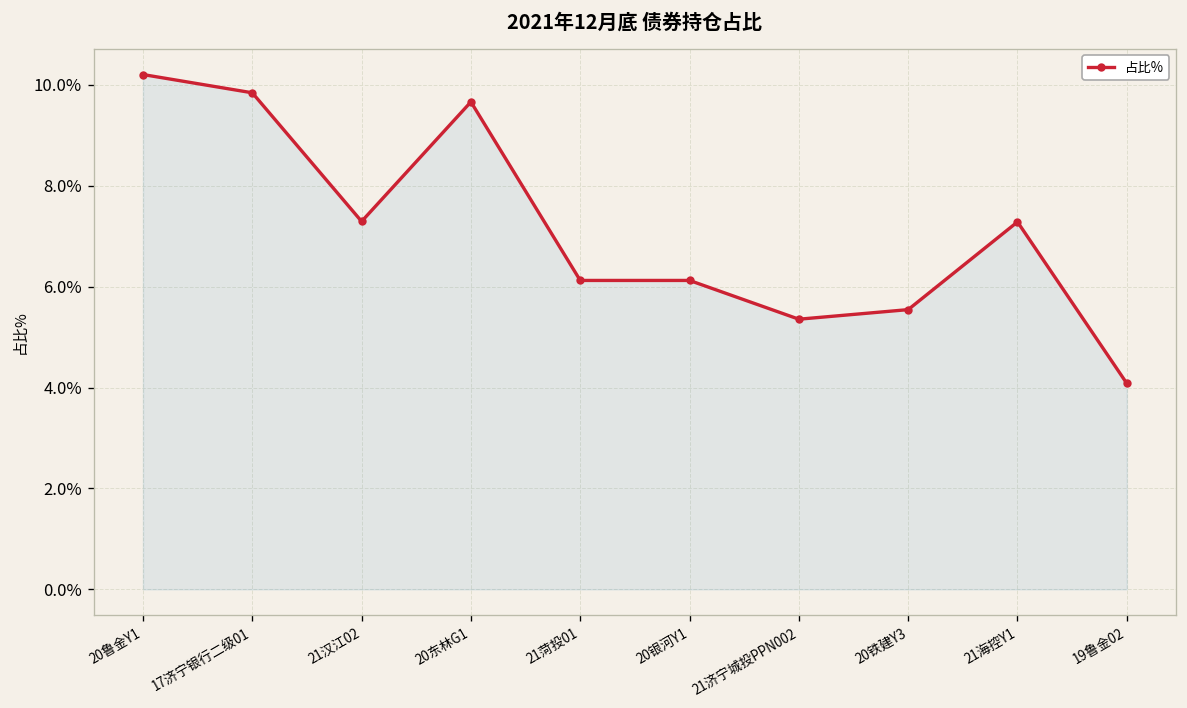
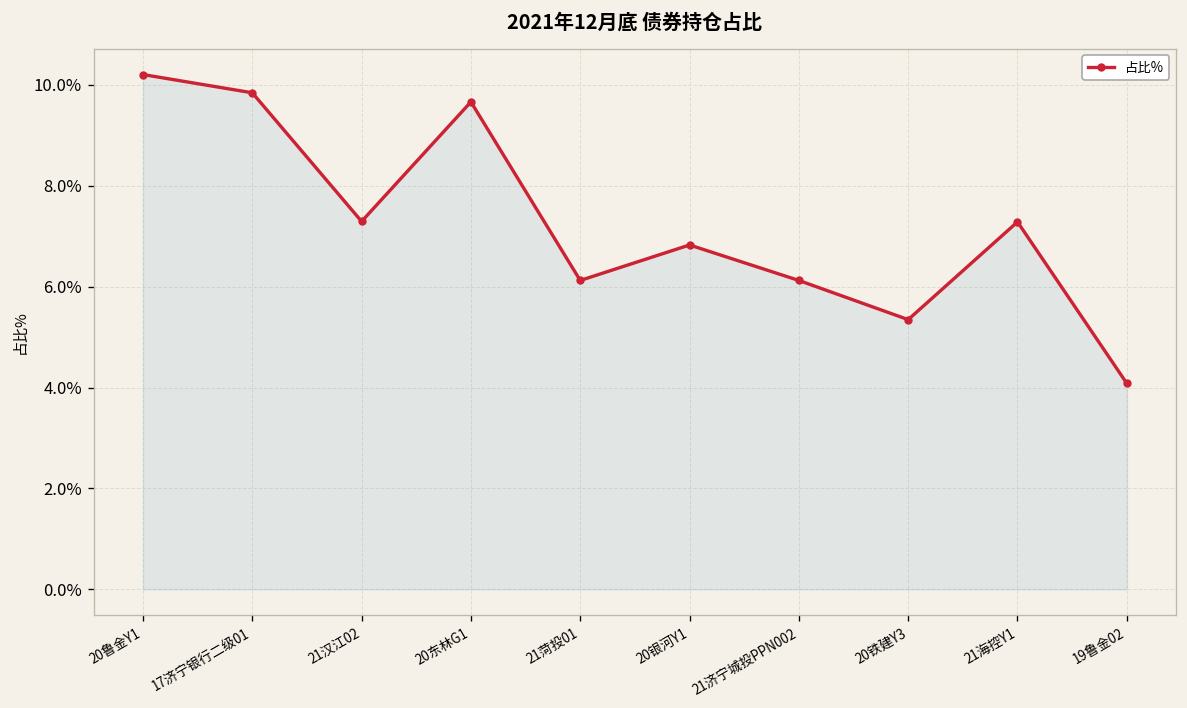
  {
    "20鲁金Y1": "10.2%",
    "17济宁银行二级01": "9.8%",
    "21汉江02": "7.3%",
    "20东林G1": "9.7%",
    "21菏投01": "6.1%",
-   "20银河Y1": "6.1%",
-   "21济宁城投PPN002": "5.4%",
-   "20铁建Y3": "5.5%",
+   "20银河Y1": "6.8%",
+   "21济宁城投PPN002": "6.1%",
+   "20铁建Y3": "5.3%",
    "21海控Y1": "7.3%",
    "19鲁金02": "4.1%"
  }
